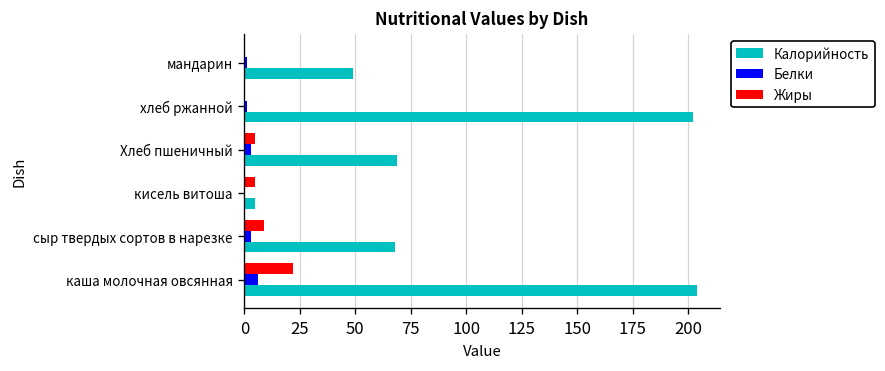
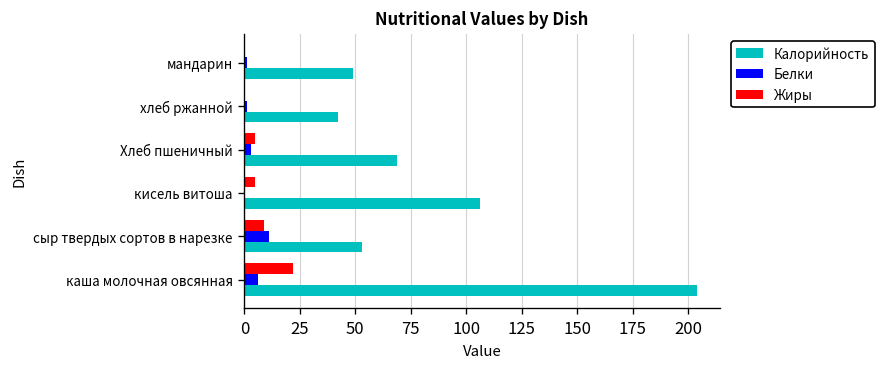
  {
    "Калорийность": {
      "мандарин": 49,
-     "хлеб ржанной": 202,
+     "хлеб ржанной": 42,
      "Хлеб пшеничный": 69,
-     "кисель витоша": 5,
-     "сыр твердых сортов в нарезке": 68,
+     "кисель витоша": 106,
+     "сыр твердых сортов в нарезке": 53,
      "каша молочная овсянная": 204
    },
    "Белки": {
      "Хлеб пшеничный": 3,
      "кисель витоша": 0,
-     "сыр твердых сортов в нарезке": 3,
+     "сыр твердых сортов в нарезке": 11,
      "каша молочная овсянная": 6
    },
    "Жиры": {
      "мандарин": 0,
      "хлеб ржанной": 0,
      "Хлеб пшеничный": 5,
      "кисель витоша": 5,
      "сыр твердых сортов в нарезке": 9,
      "каша молочная овсянная": 22
    }
  }
